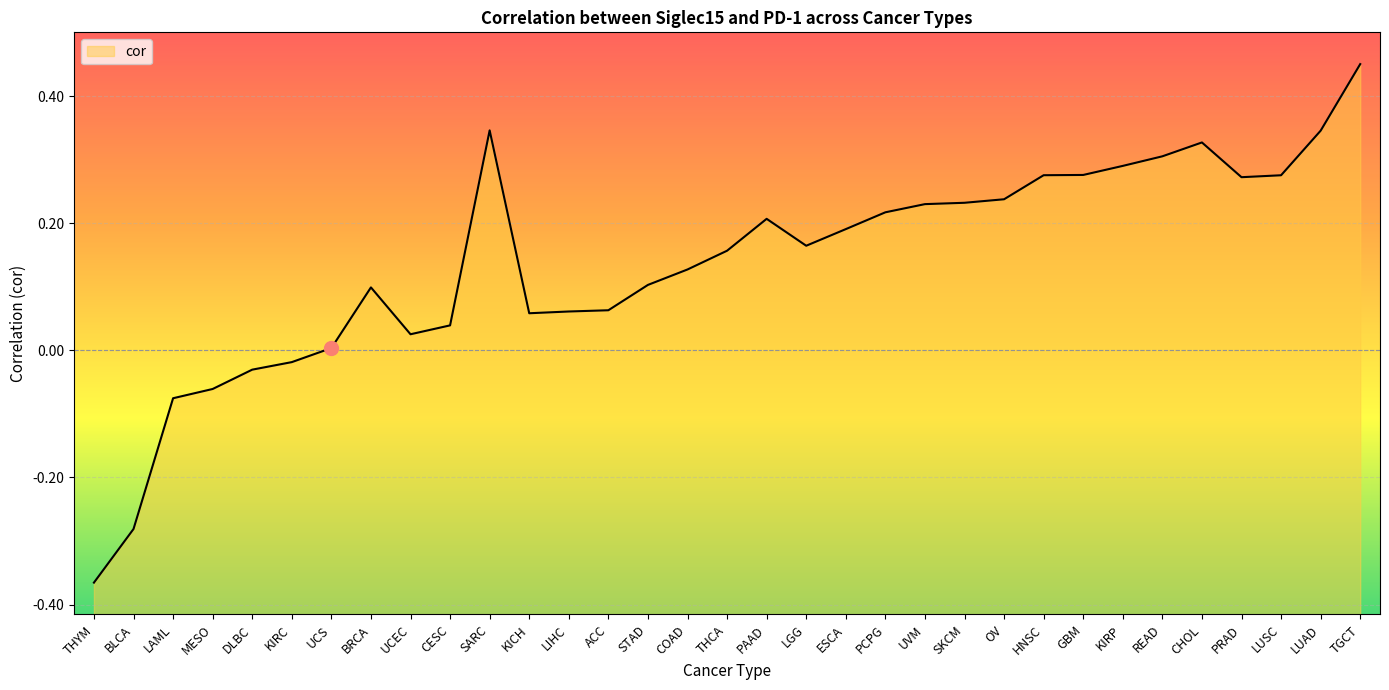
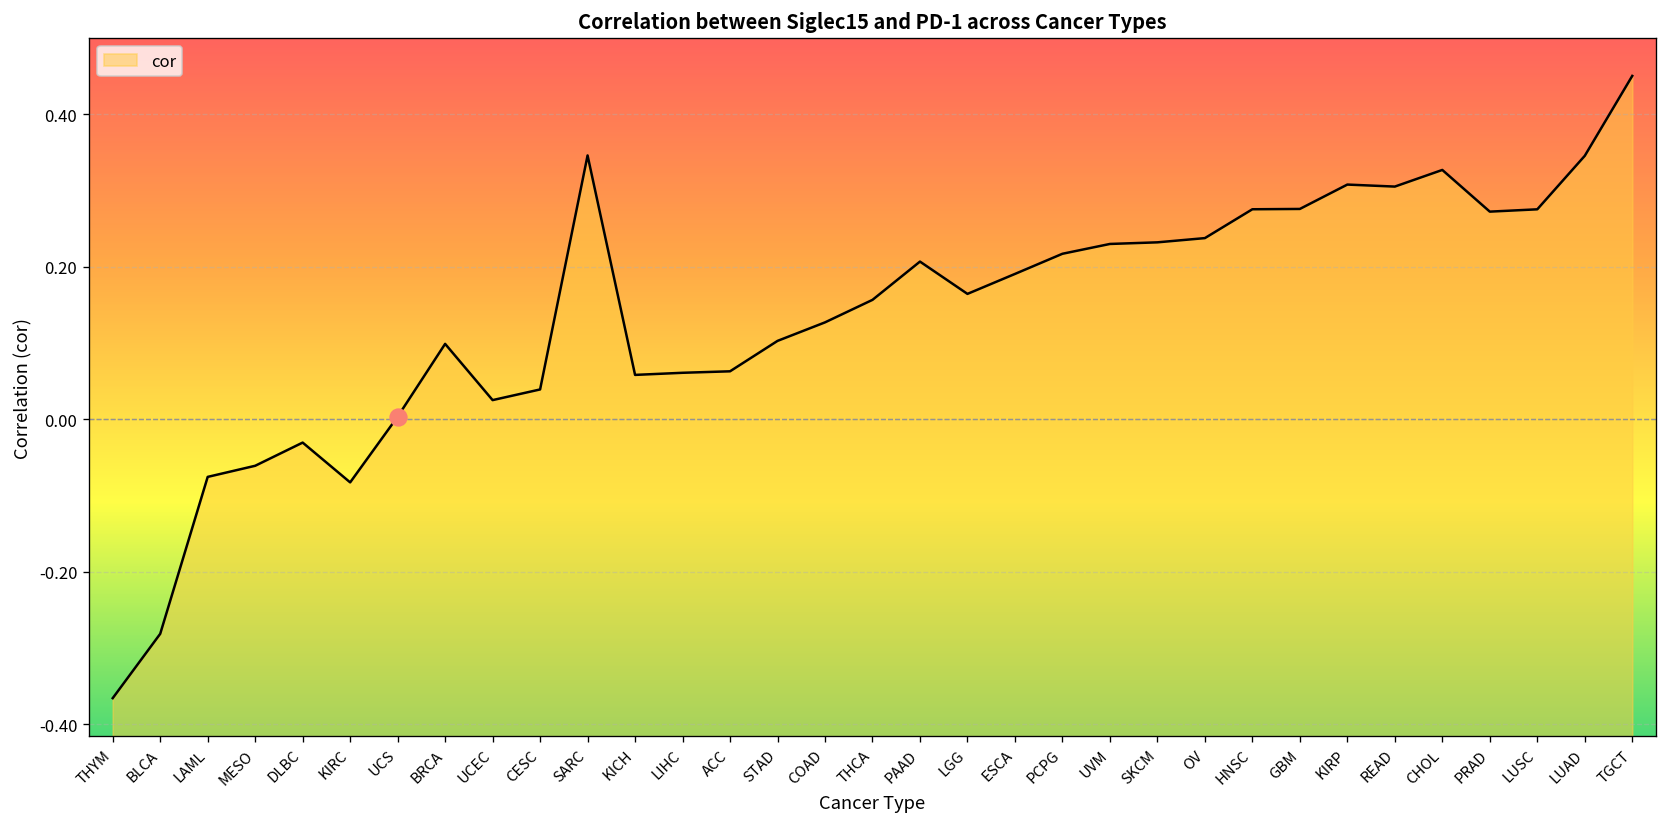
  {
    "cor": {
      "THYM": -0.37,
      "BLCA": -0.28,
      "LAML": -0.08,
      "MESO": -0.06,
      "DLBC": -0.03,
-     "KIRC": -0.02,
+     "KIRC": -0.08,
      "BRCA": 0.10,
      "UCEC": 0.03,
      "CESC": 0.04,
      "SARC": 0.35,
      "KICH": 0.06,
      "LIHC": 0.06,
      "ACC": 0.06,
      "STAD": 0.10,
      "COAD": 0.13,
      "THCA": 0.16,
      "PAAD": 0.21,
      "LGG": 0.16,
      "ESCA": 0.19,
      "PCPG": 0.22,
      "UVM": 0.23,
      "SKCM": 0.23,
      "OV": 0.24,
      "HNSC": 0.28,
      "GBM": 0.28,
-     "KIRP": 0.29,
+     "KIRP": 0.31,
      "READ": 0.31,
      "CHOL": 0.33,
      "PRAD": 0.27,
      "LUSC": 0.28,
      "LUAD": 0.35,
      "TGCT": 0.45
    }
  }
